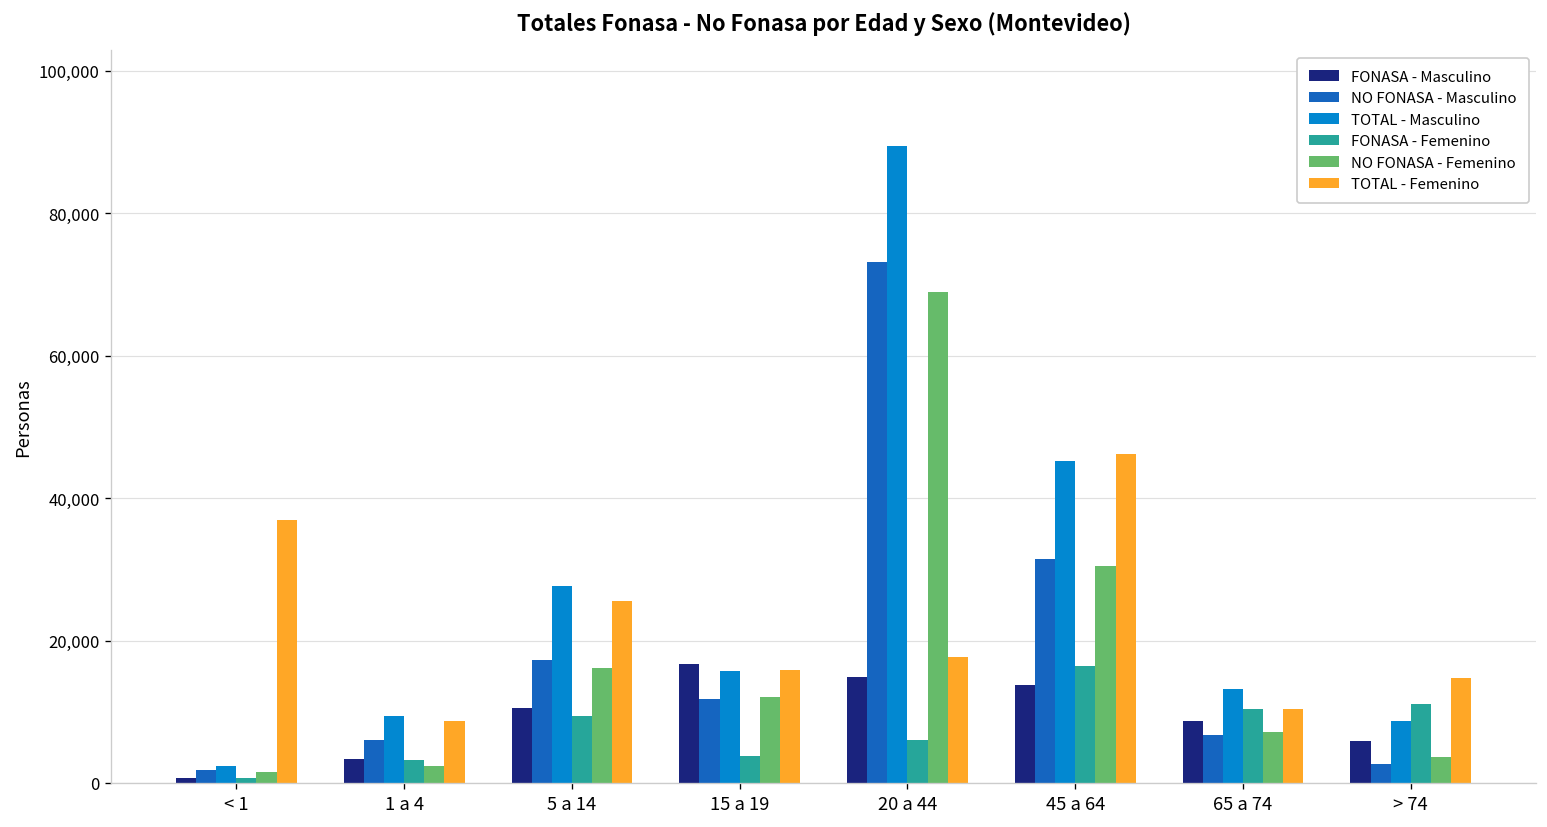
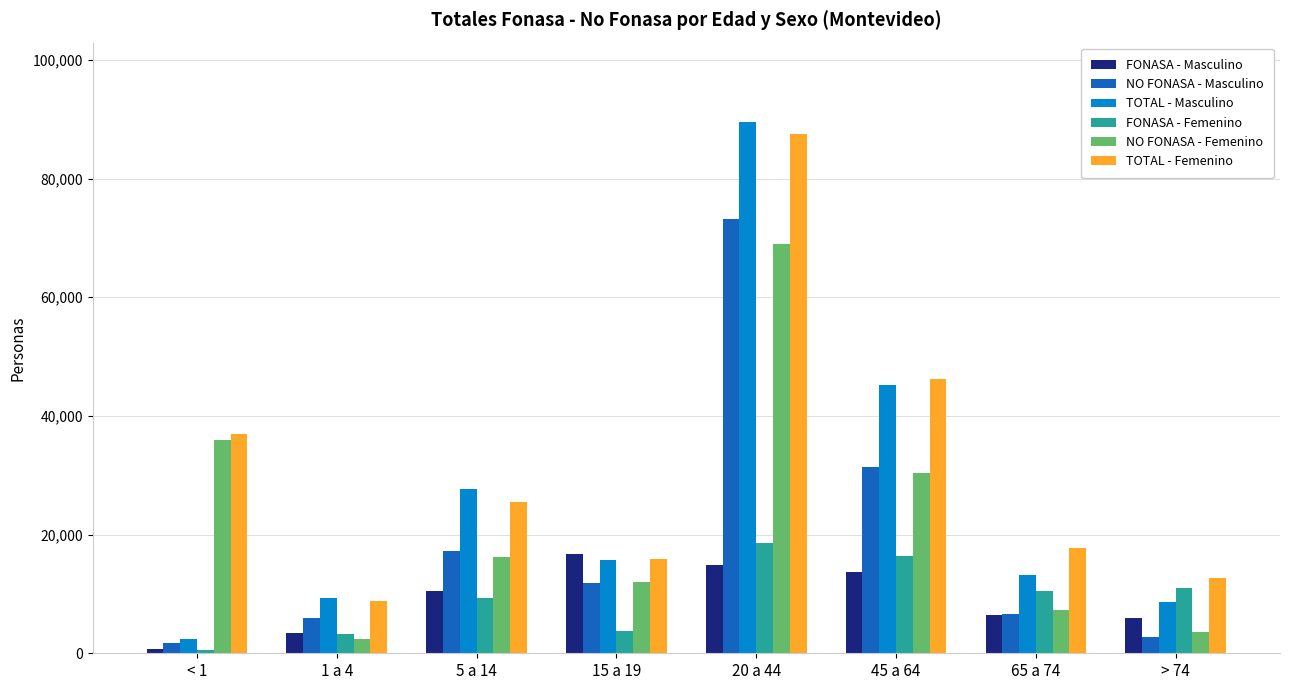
  {
    "FONASA - Masculino": {
      "< 1": "1,000",
      "1 a 4": "3,000",
      "5 a 14": "10,000",
      "15 a 19": "17,000",
      "20 a 44": "15,000",
      "45 a 64": "14,000",
-     "65 a 74": "9,000",
+     "65 a 74": "6,000",
      "> 74": "6,000"
    },
    "FONASA - Femenino": {
      "< 1": "1,000",
      "1 a 4": "3,000",
      "5 a 14": "9,000",
      "15 a 19": "4,000",
-     "20 a 44": "6,000",
+     "20 a 44": "19,000",
      "45 a 64": "16,000",
      "65 a 74": "10,000",
      "> 74": "11,000"
    },
    "NO FONASA - Femenino": {
-     "< 1": "2,000",
+     "< 1": "36,000",
      "1 a 4": "2,000",
      "5 a 14": "16,000",
      "15 a 19": "12,000",
      "20 a 44": "69,000",
      "45 a 64": "30,000",
      "65 a 74": "7,000",
      "> 74": "4,000"
    },
    "TOTAL - Femenino": {
      "< 1": "37,000",
      "1 a 4": "9,000",
      "5 a 14": "26,000",
      "15 a 19": "16,000",
-     "20 a 44": "18,000",
+     "20 a 44": "88,000",
      "45 a 64": "46,000",
-     "65 a 74": "10,000",
-     "> 74": "15,000"
+     "65 a 74": "18,000",
+     "> 74": "13,000"
    }
  }
